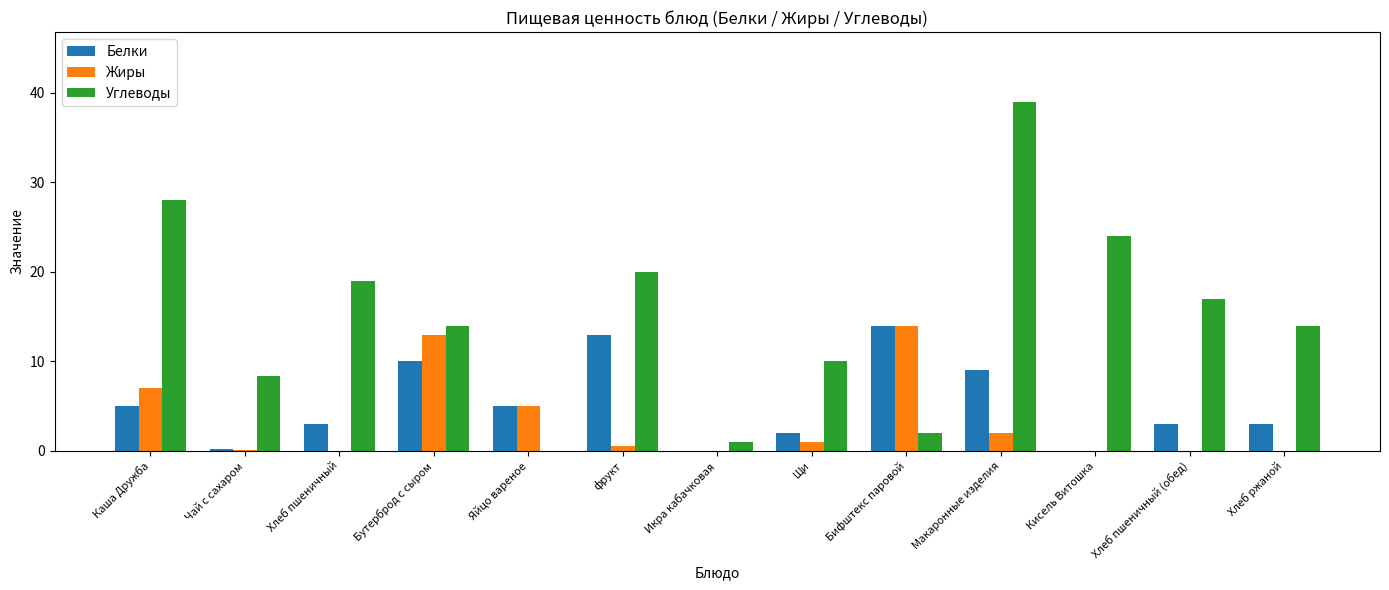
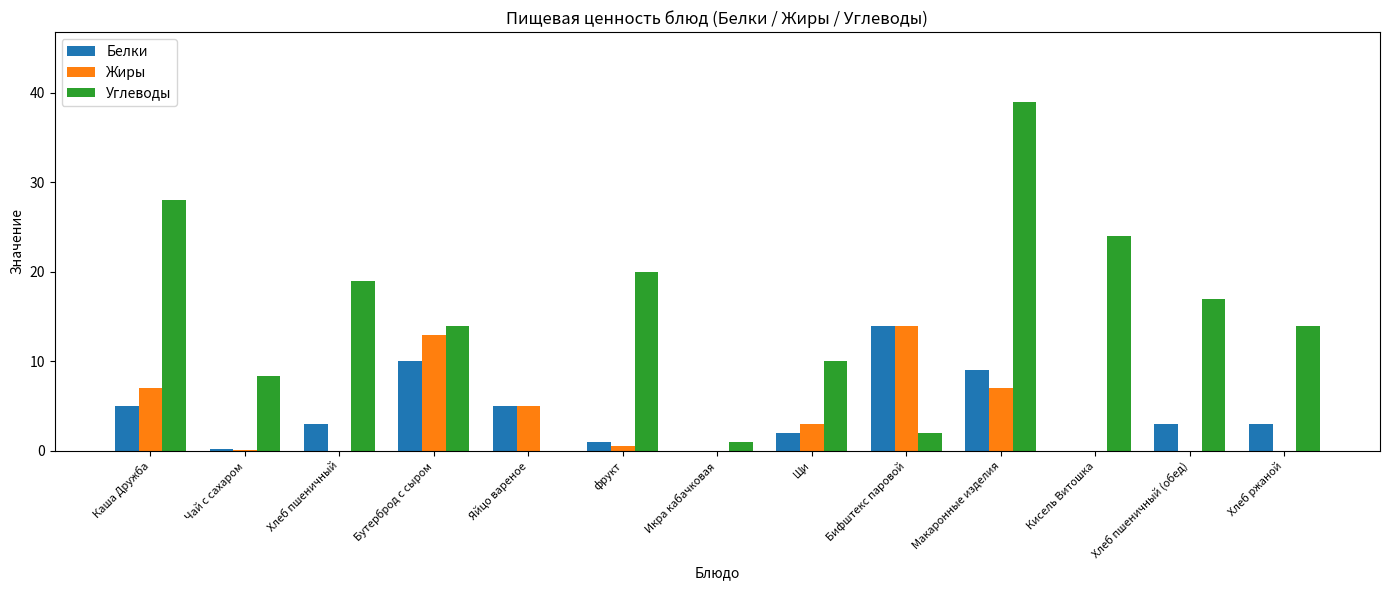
  {
    "Белки": {
      "Каша Дружба": 5,
      "Хлеб пшеничный": 3,
      "Бутерброд с сыром": 10,
      "Яйцо вареное": 5,
-     "фрукт": 13,
+     "фрукт": 1,
      "Икра кабачковая": 0,
      "Щи": 2,
      "Бифштекс паровой": 14,
      "Макаронные изделия": 9,
      "Кисель Витошка": 0,
      "Хлеб пшеничный (обед)": 3,
      "Хлеб ржаной": 3
    },
    "Жиры": {
      "Каша Дружба": 7,
      "Хлеб пшеничный": 0,
      "Бутерброд с сыром": 13,
      "Яйцо вареное": 5,
      "фрукт": 1,
      "Икра кабачковая": 0,
-     "Щи": 1,
+     "Щи": 3,
      "Бифштекс паровой": 14,
-     "Макаронные изделия": 2,
+     "Макаронные изделия": 7,
      "Кисель Витошка": 0,
      "Хлеб пшеничный (обед)": 0,
      "Хлеб ржаной": 0
    },
    "Углеводы": {
      "Каша Дружба": 28,
      "Чай с сахаром": 8,
      "Хлеб пшеничный": 19,
      "Бутерброд с сыром": 14,
      "Яйцо вареное": 0,
      "фрукт": 20,
      "Икра кабачковая": 1,
      "Щи": 10,
      "Бифштекс паровой": 2,
      "Макаронные изделия": 39,
      "Кисель Витошка": 24,
      "Хлеб пшеничный (обед)": 17,
      "Хлеб ржаной": 14
    }
  }
